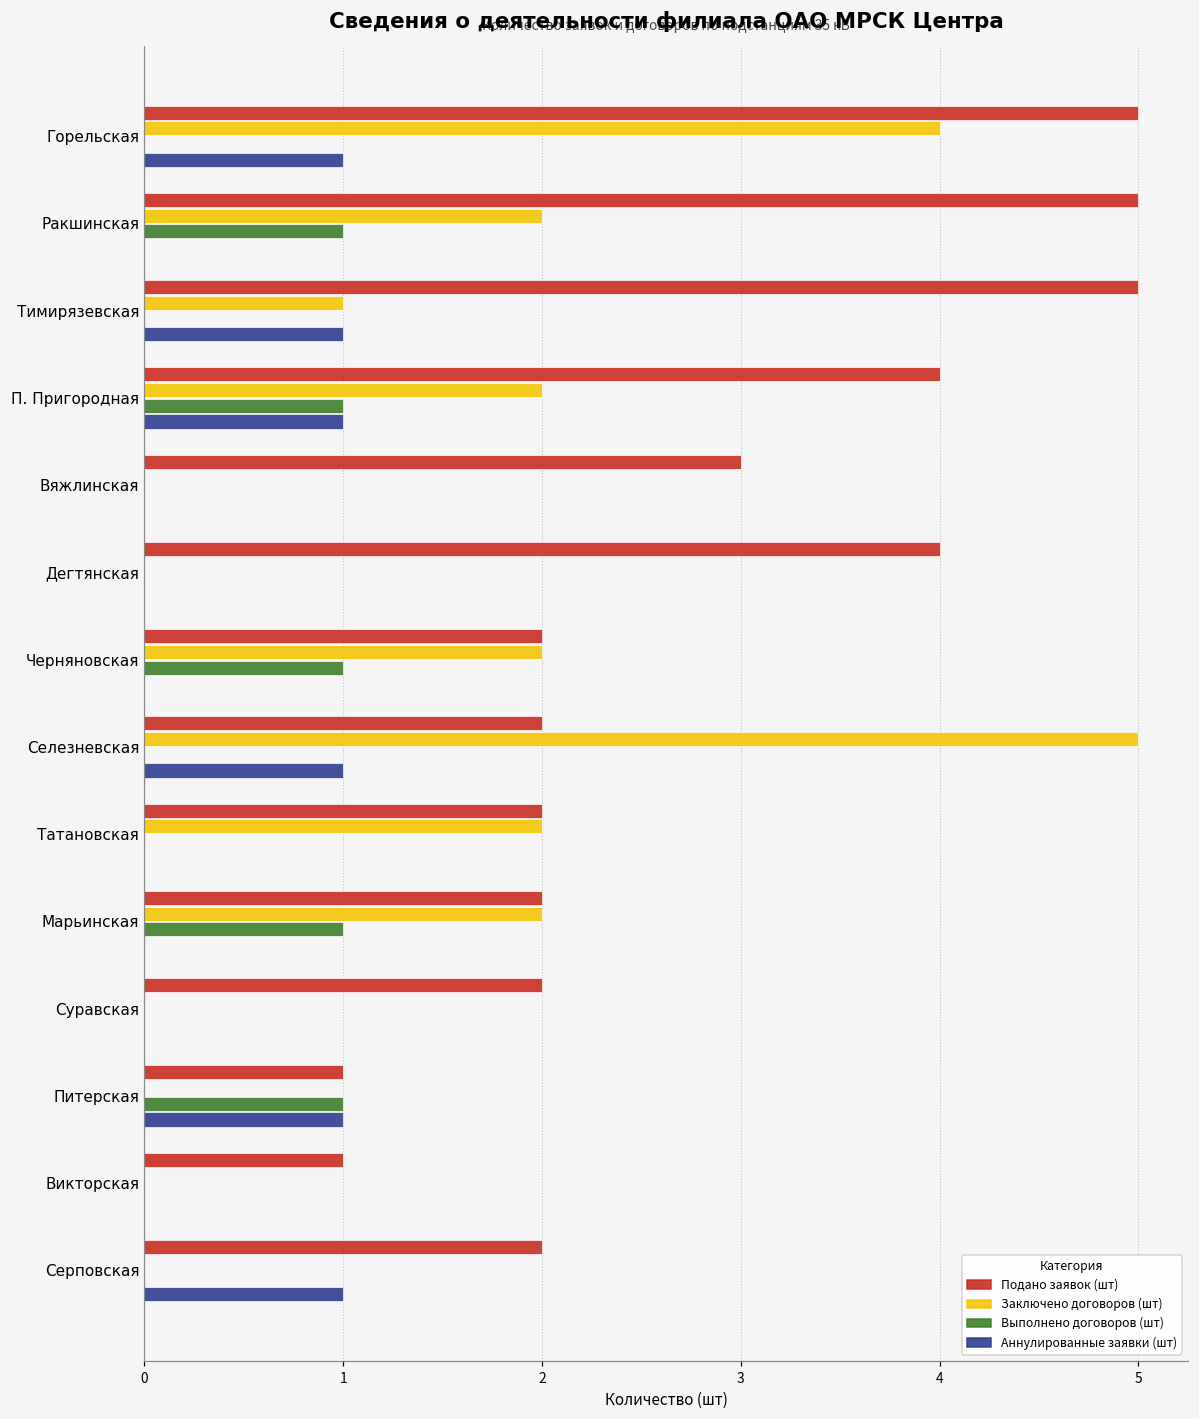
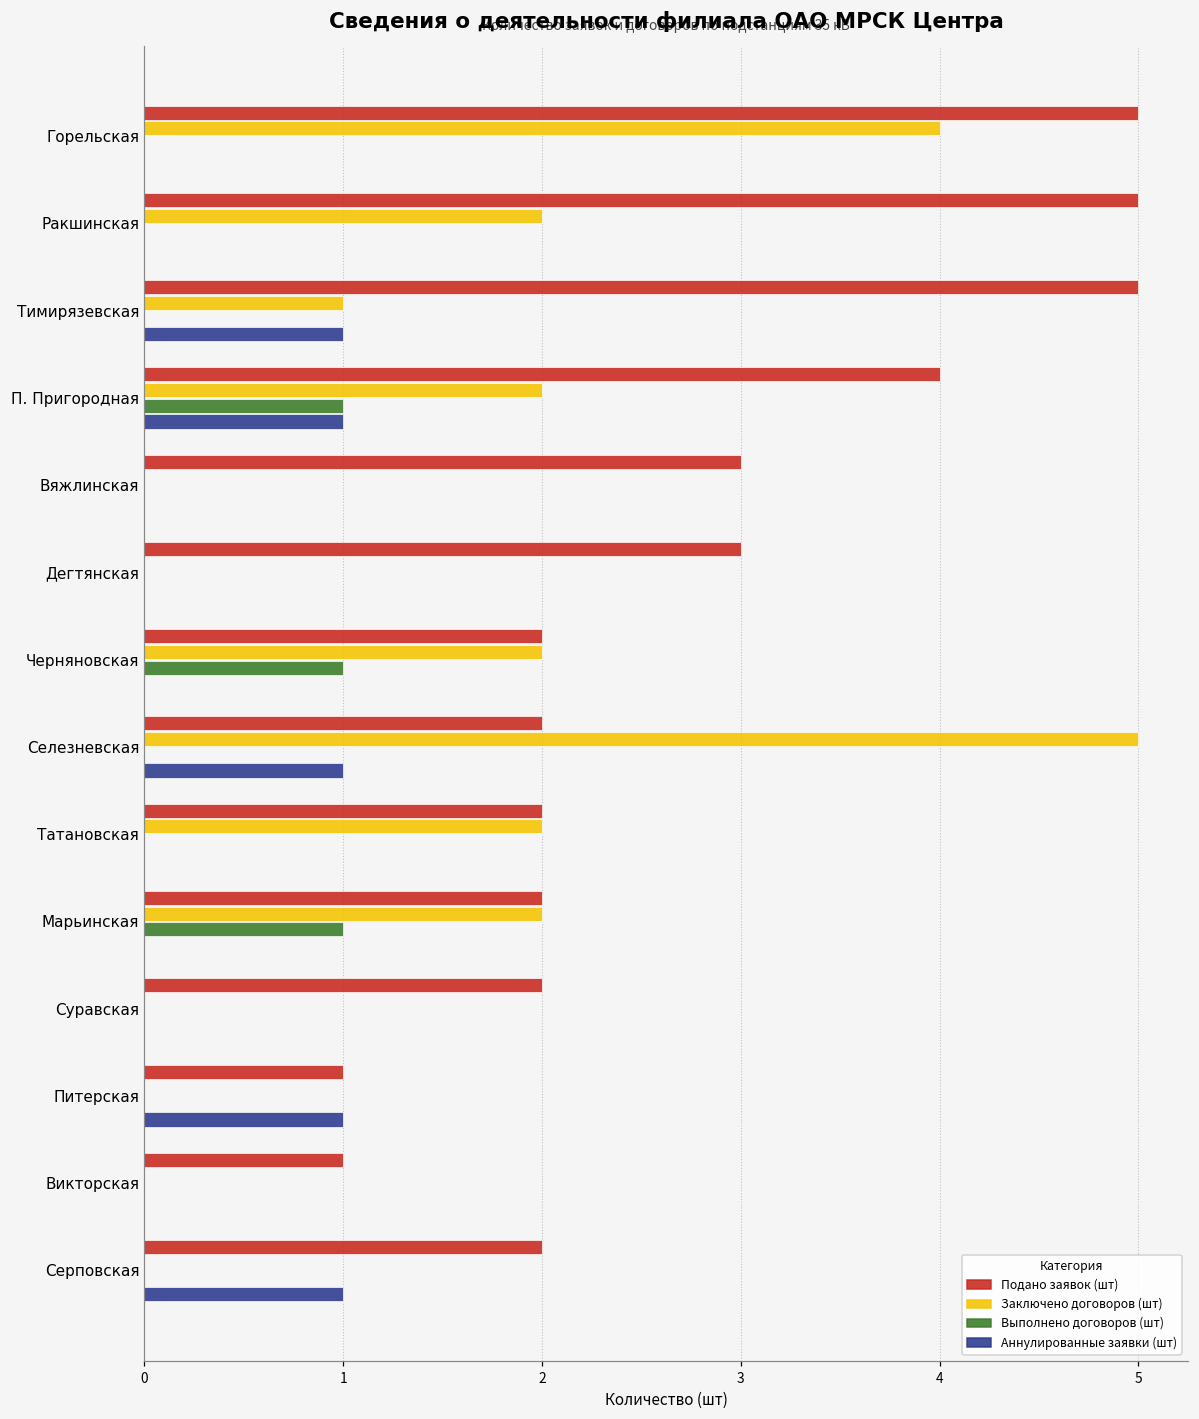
  {
    "Подано заявок (шт)": {
      "Горельская": 5,
      "Ракшинская": 5,
      "Тимирязевская": 5,
      "П. Пригородная": 4,
      "Вяжлинская": 3,
-     "Дегтянская": 4,
+     "Дегтянская": 3,
      "Черняновская": 2,
      "Селезневская": 2,
      "Татановская": 2,
      "Марьинская": 2,
      "Суравская": 2,
      "Питерская": 1,
      "Викторская": 1,
      "Серповская": 2
    },
    "Заключено договоров (шт)": {
      "Горельская": 4,
      "Ракшинская": 2,
      "Тимирязевская": 1,
      "П. Пригородная": 2,
      "Вяжлинская": 0,
      "Дегтянская": 0,
      "Черняновская": 2,
      "Селезневская": 5,
      "Татановская": 2,
      "Марьинская": 2,
      "Суравская": 0,
      "Питерская": 0,
      "Викторская": 0,
      "Серповская": 0
    },
    "Выполнено договоров (шт)": {
      "Горельская": 0,
-     "Ракшинская": 1,
+     "Ракшинская": 0,
      "Тимирязевская": 0,
      "П. Пригородная": 1,
      "Вяжлинская": 0,
      "Дегтянская": 0,
      "Черняновская": 1,
      "Селезневская": 0,
      "Татановская": 0,
      "Марьинская": 1,
      "Суравская": 0,
-     "Питерская": 1,
+     "Питерская": 0,
      "Викторская": 0,
      "Серповская": 0
    },
    "Аннулированные заявки (шт)": {
-     "Горельская": 1,
+     "Горельская": 0,
      "Ракшинская": 0,
      "Тимирязевская": 1,
      "П. Пригородная": 1,
      "Вяжлинская": 0,
      "Дегтянская": 0,
      "Черняновская": 0,
      "Селезневская": 1,
      "Татановская": 0,
      "Марьинская": 0,
      "Суравская": 0,
      "Питерская": 1,
      "Викторская": 0,
      "Серповская": 1
    }
  }
